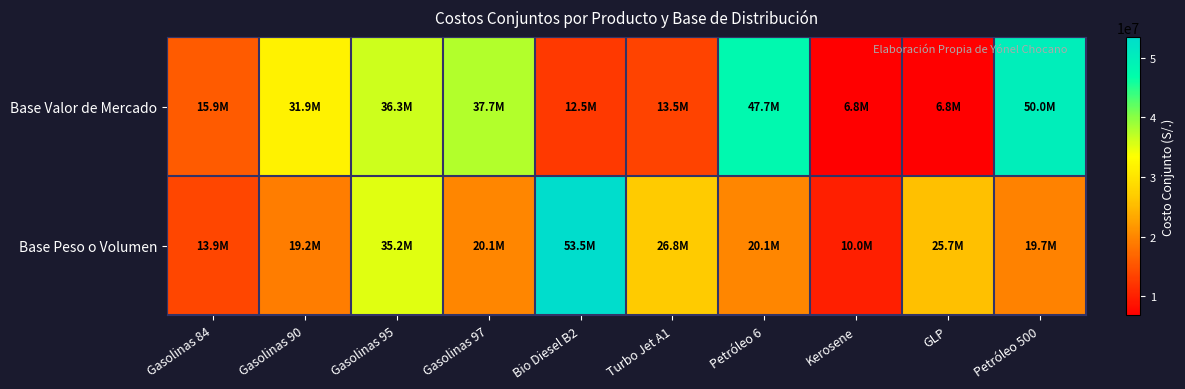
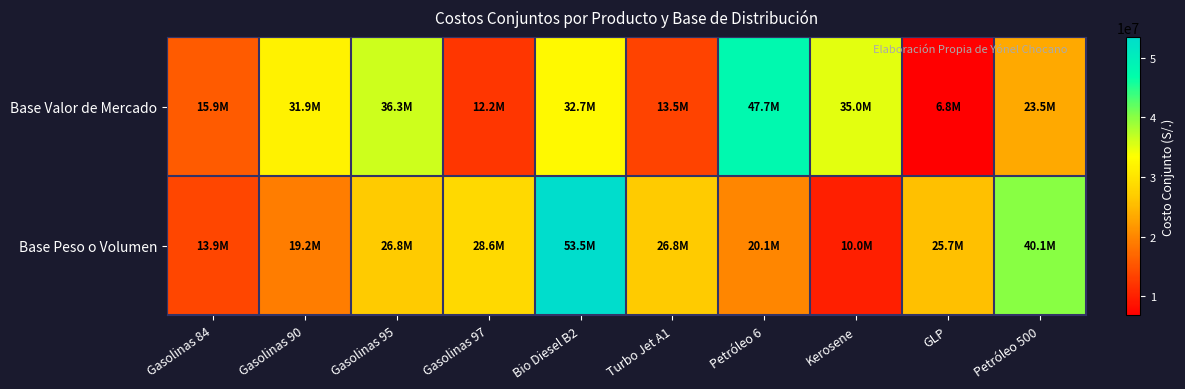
  {
    "Base Valor de Mercado": {
      "Gasolinas 84": "15.9M",
      "Gasolinas 90": "31.9M",
      "Gasolinas 95": "36.3M",
-     "Gasolinas 97": "37.7M",
-     "Bio Diesel B2": "12.5M",
+     "Gasolinas 97": "12.2M",
+     "Bio Diesel B2": "32.7M",
      "Turbo Jet A1": "13.5M",
      "Petróleo 6": "47.7M",
-     "Kerosene": "6.8M",
-     "Petróleo 500": "50.0M"
+     "Kerosene": "35.0M",
+     "Petróleo 500": "23.5M"
    },
    "Base Peso o Volumen": {
      "Gasolinas 84": "13.9M",
      "Gasolinas 90": "19.2M",
-     "Gasolinas 95": "35.2M",
-     "Gasolinas 97": "20.1M",
+     "Gasolinas 95": "26.8M",
+     "Gasolinas 97": "28.6M",
      "Bio Diesel B2": "53.5M",
      "Turbo Jet A1": "26.8M",
      "Petróleo 6": "20.1M",
      "Kerosene": "10.0M",
      "GLP": "25.7M",
-     "Petróleo 500": "19.7M"
+     "Petróleo 500": "40.1M"
    }
  }
